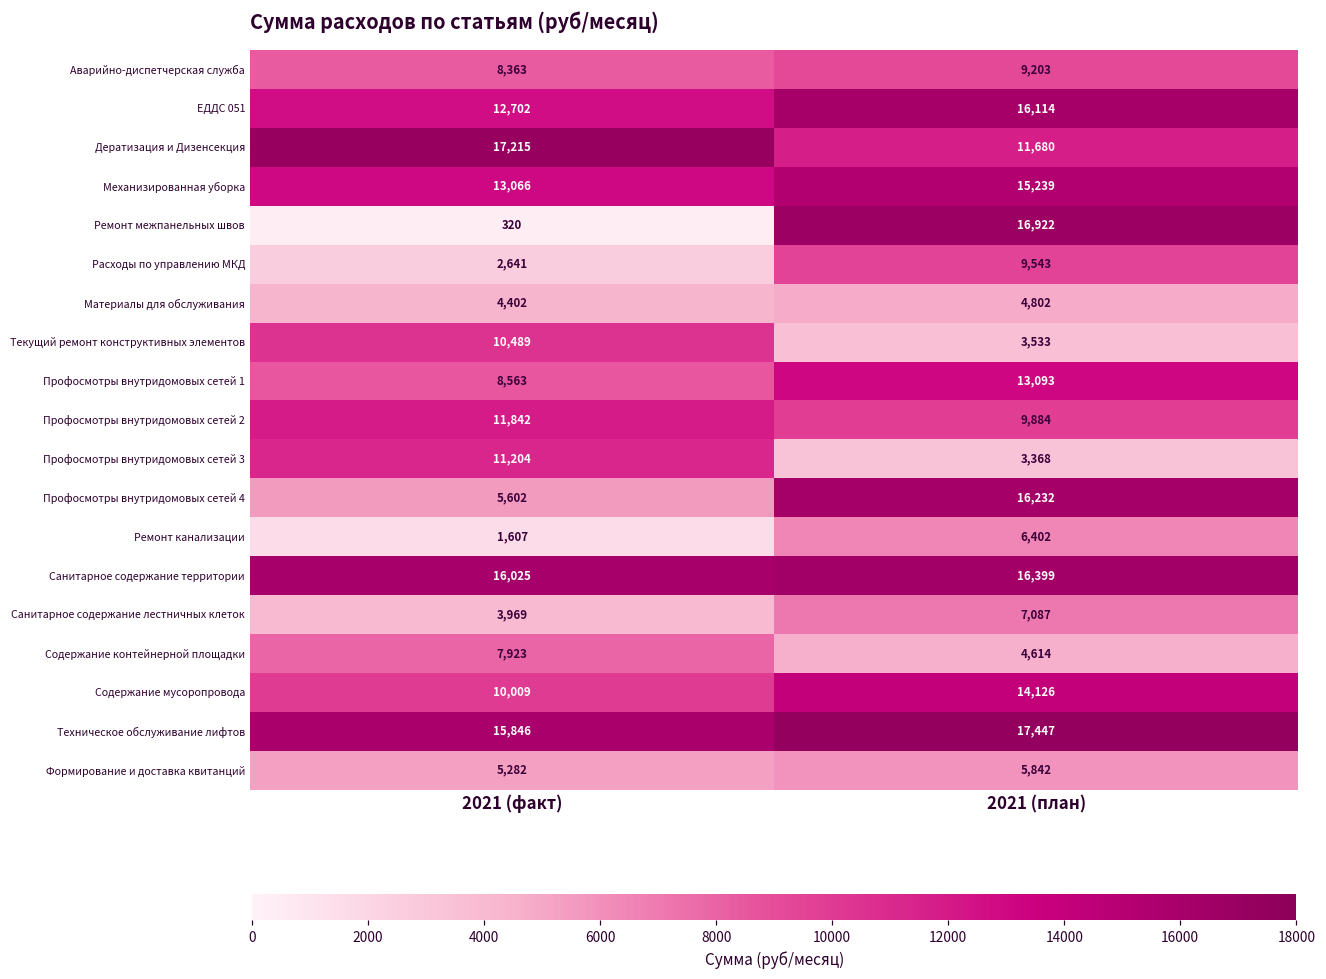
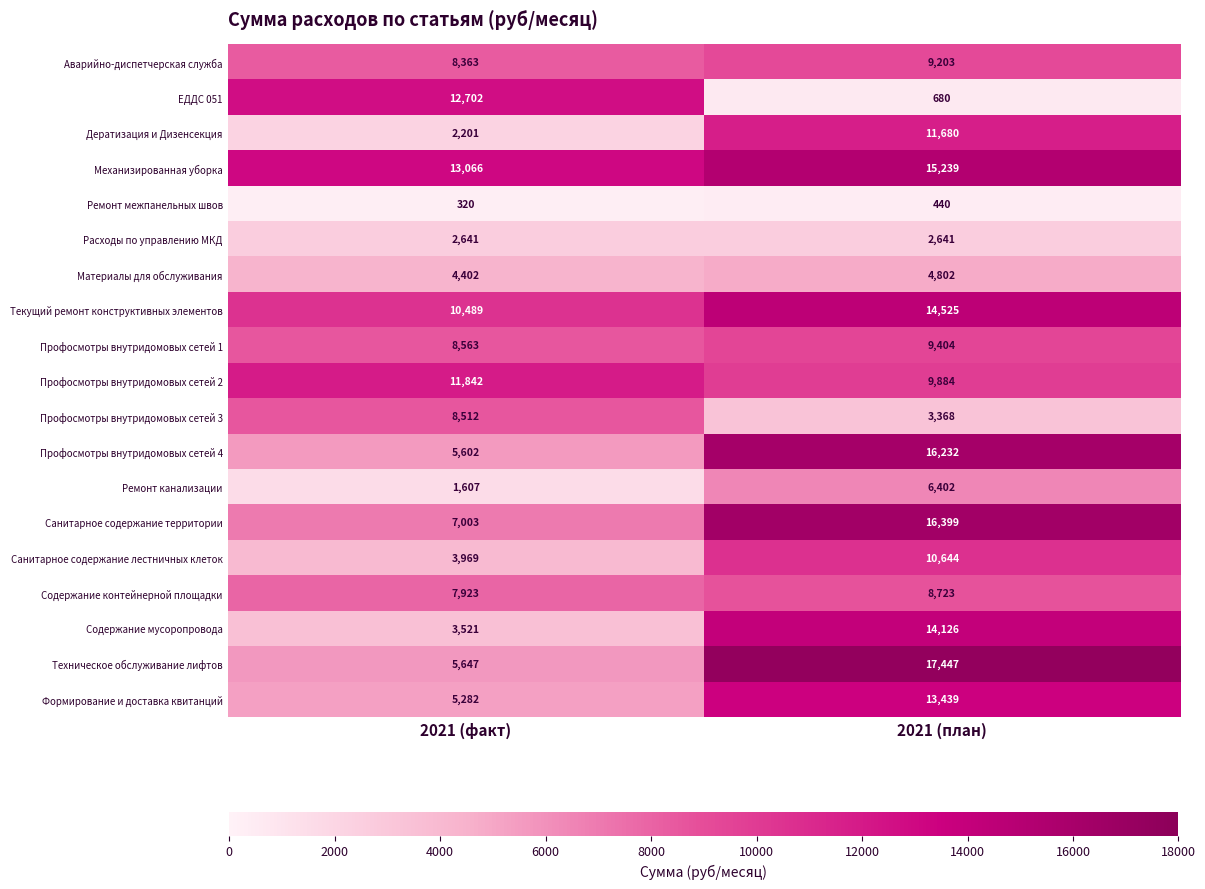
  {
    "Аварийно-диспетчерская служба": {
      "2021 (факт)": "8,363",
      "2021 (план)": "9,203"
    },
    "ЕДДС 051": {
      "2021 (факт)": "12,702",
-     "2021 (план)": "16,114"
+     "2021 (план)": "680"
    },
    "Дератизация и Дизенсекция": {
-     "2021 (факт)": "17,215",
+     "2021 (факт)": "2,201",
      "2021 (план)": "11,680"
    },
    "Механизированная уборка": {
      "2021 (факт)": "13,066",
      "2021 (план)": "15,239"
    },
    "Ремонт межпанельных швов": {
      "2021 (факт)": "320",
-     "2021 (план)": "16,922"
+     "2021 (план)": "440"
    },
    "Расходы по управлению МКД": {
      "2021 (факт)": "2,641",
-     "2021 (план)": "9,543"
+     "2021 (план)": "2,641"
    },
    "Материалы для обслуживания": {
      "2021 (факт)": "4,402",
      "2021 (план)": "4,802"
    },
    "Текущий ремонт конструктивных элементов": {
      "2021 (факт)": "10,489",
-     "2021 (план)": "3,533"
+     "2021 (план)": "14,525"
    },
    "Профосмотры внутридомовых сетей 1": {
      "2021 (факт)": "8,563",
-     "2021 (план)": "13,093"
+     "2021 (план)": "9,404"
    },
    "Профосмотры внутридомовых сетей 2": {
      "2021 (факт)": "11,842",
      "2021 (план)": "9,884"
    },
    "Профосмотры внутридомовых сетей 3": {
-     "2021 (факт)": "11,204",
+     "2021 (факт)": "8,512",
      "2021 (план)": "3,368"
    },
    "Профосмотры внутридомовых сетей 4": {
      "2021 (факт)": "5,602",
      "2021 (план)": "16,232"
    },
    "Ремонт канализации": {
      "2021 (факт)": "1,607",
      "2021 (план)": "6,402"
    },
    "Санитарное содержание территории": {
-     "2021 (факт)": "16,025",
+     "2021 (факт)": "7,003",
      "2021 (план)": "16,399"
    },
    "Санитарное содержание лестничных клеток": {
      "2021 (факт)": "3,969",
-     "2021 (план)": "7,087"
+     "2021 (план)": "10,644"
    },
    "Содержание контейнерной площадки": {
      "2021 (факт)": "7,923",
-     "2021 (план)": "4,614"
+     "2021 (план)": "8,723"
    },
    "Содержание мусоропровода": {
-     "2021 (факт)": "10,009",
+     "2021 (факт)": "3,521",
      "2021 (план)": "14,126"
    },
    "Техническое обслуживание лифтов": {
-     "2021 (факт)": "15,846",
+     "2021 (факт)": "5,647",
      "2021 (план)": "17,447"
    },
    "Формирование и доставка квитанций": {
      "2021 (факт)": "5,282",
-     "2021 (план)": "5,842"
+     "2021 (план)": "13,439"
    }
  }
